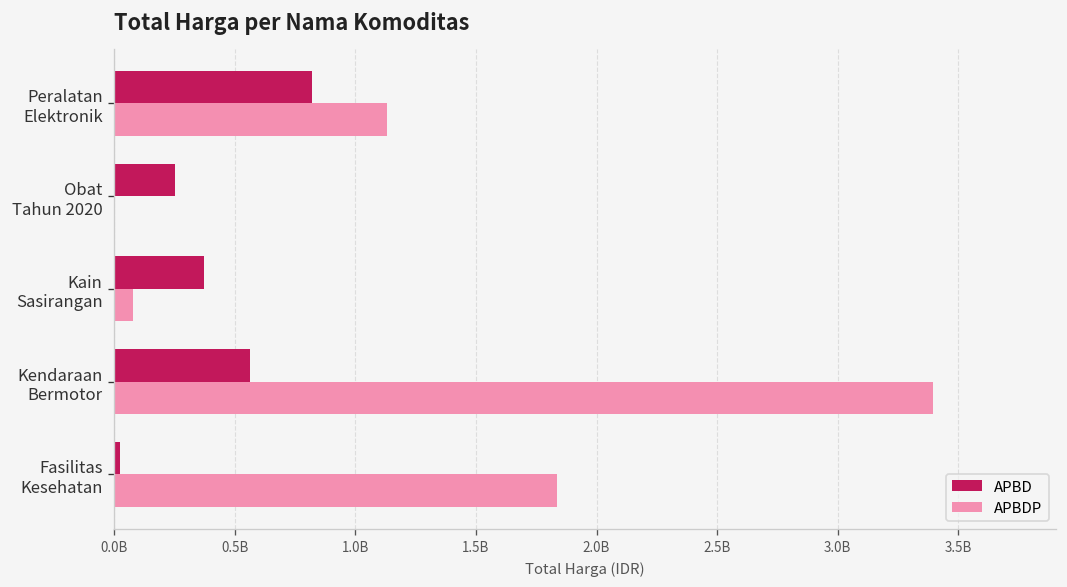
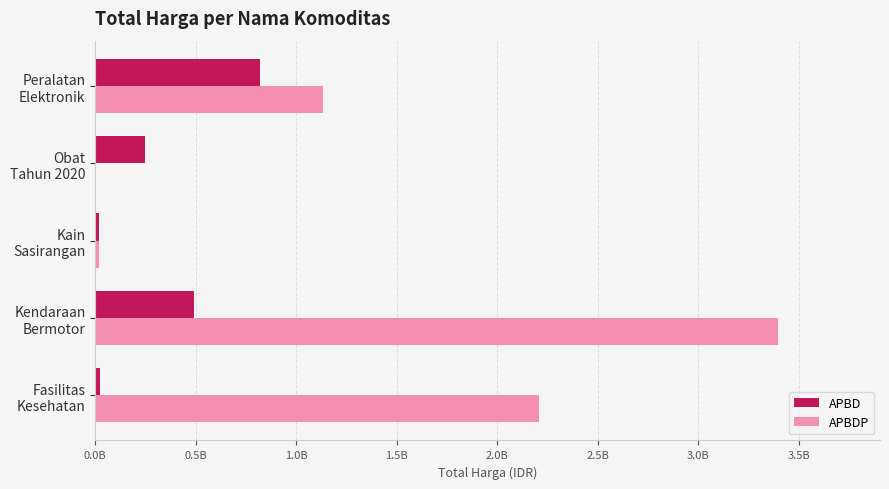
  {
    "APBD": {
      "Peralatan Elektronik": 820000000,
      "Obat Tahun 2020": 250000000,
-     "Kain Sasirangan": 370000000,
-     "Kendaraan Bermotor": 560000000,
+     "Kain Sasirangan": 20000000,
+     "Kendaraan Bermotor": 490000000,
      "Fasilitas Kesehatan": 20000000
    },
    "APBDP": {
      "Peralatan Elektronik": 1130000000,
      "Obat Tahun 2020": 0,
-     "Kain Sasirangan": 80000000,
+     "Kain Sasirangan": 20000000,
      "Kendaraan Bermotor": 3400000000,
-     "Fasilitas Kesehatan": 1840000000
+     "Fasilitas Kesehatan": 2210000000
    }
  }
